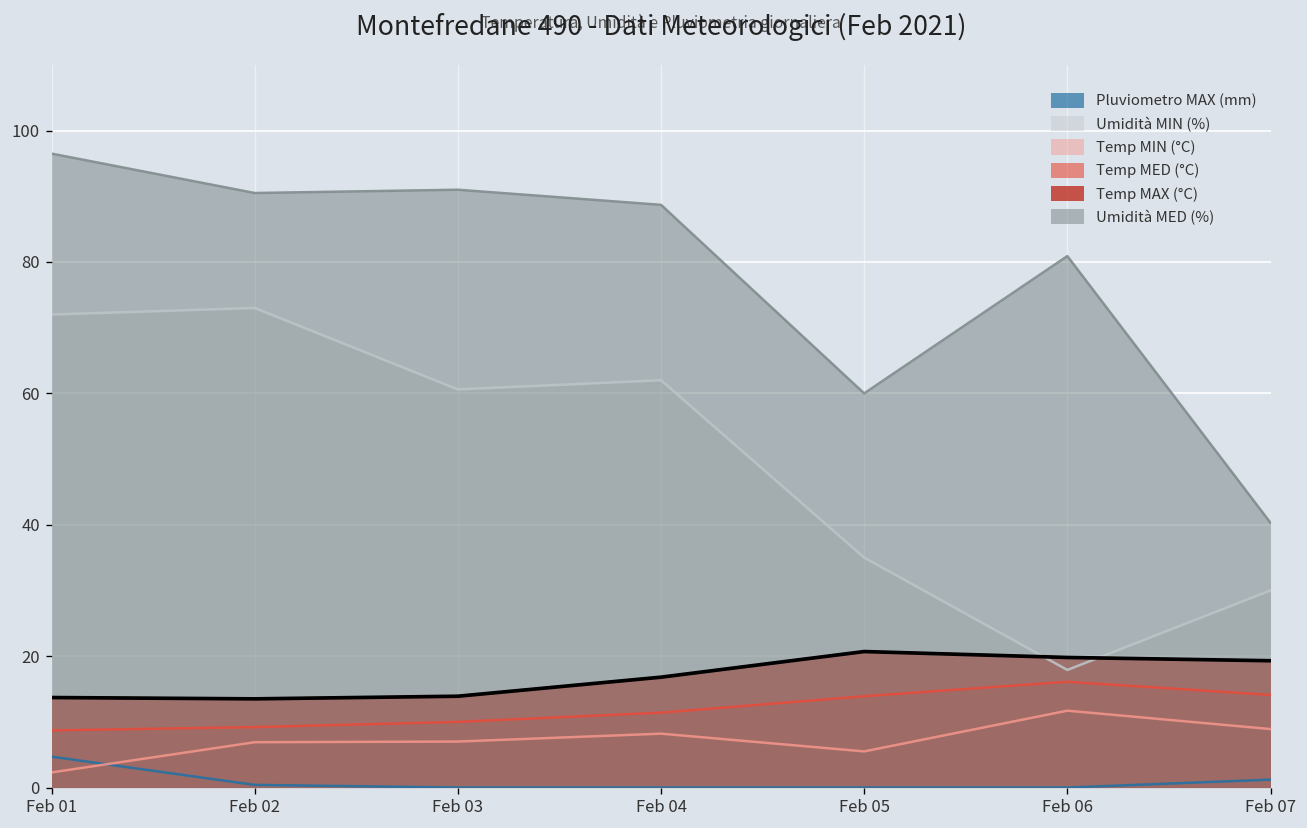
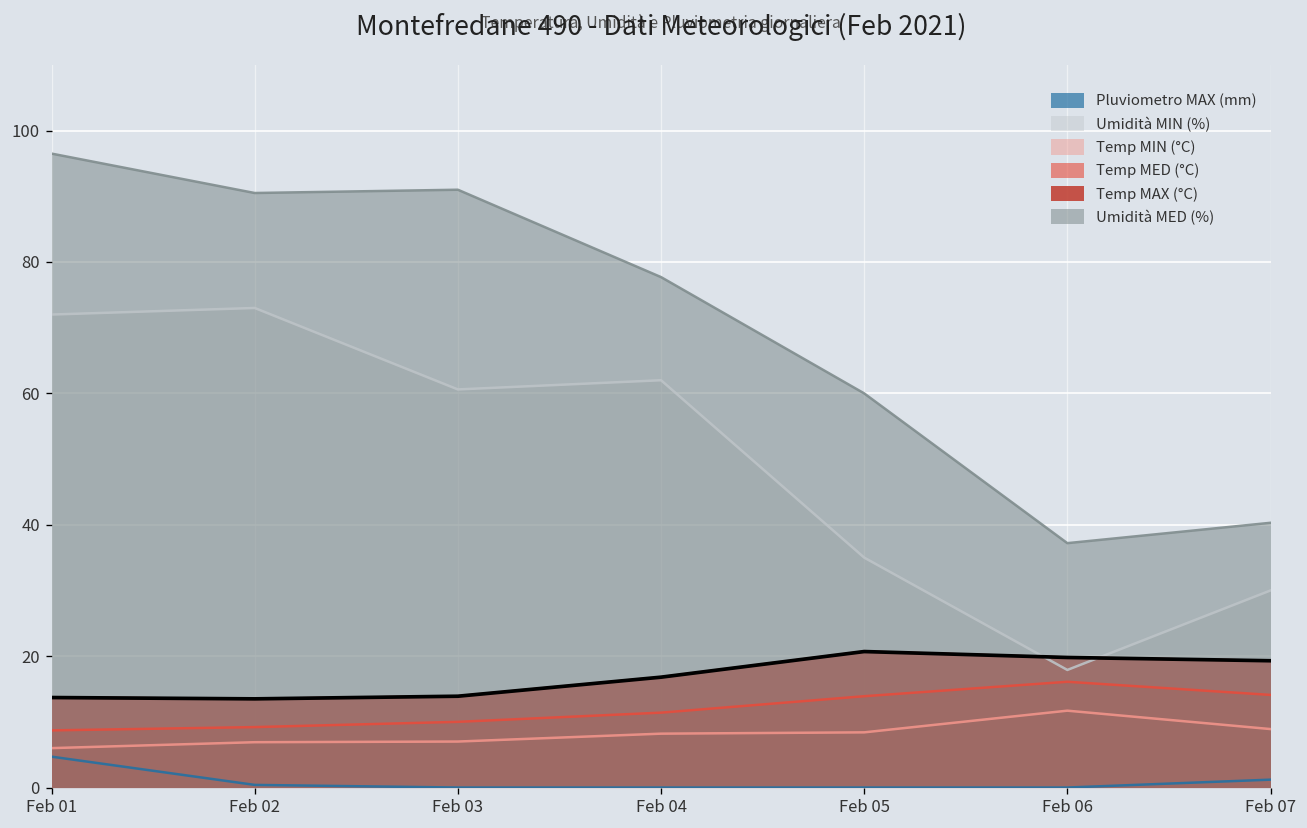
  {
    "Pluviometro MAX (mm)": {
      "Feb 01": 5,
      "Feb 02": 0,
      "Feb 03": 0,
      "Feb 04": 0,
      "Feb 05": 0,
      "Feb 06": 0,
      "Feb 07": 1
    },
    "Umidità MIN (%)": {
      "Feb 01": 72,
      "Feb 02": 73,
      "Feb 03": 61,
      "Feb 04": 62,
      "Feb 05": 35,
      "Feb 06": 18,
      "Feb 07": 30
    },
    "Temp MIN (°C)": {
-     "Feb 01": 2,
+     "Feb 01": 6,
      "Feb 02": 7,
      "Feb 03": 7,
      "Feb 04": 8,
-     "Feb 05": 6,
+     "Feb 05": 8,
      "Feb 06": 12,
      "Feb 07": 9
    },
    "Umidità MED (%)": {
      "Feb 01": 97,
      "Feb 02": 91,
      "Feb 03": 91,
-     "Feb 04": 89,
+     "Feb 04": 78,
      "Feb 05": 60,
-     "Feb 06": 81,
+     "Feb 06": 37,
      "Feb 07": 40
    }
  }
